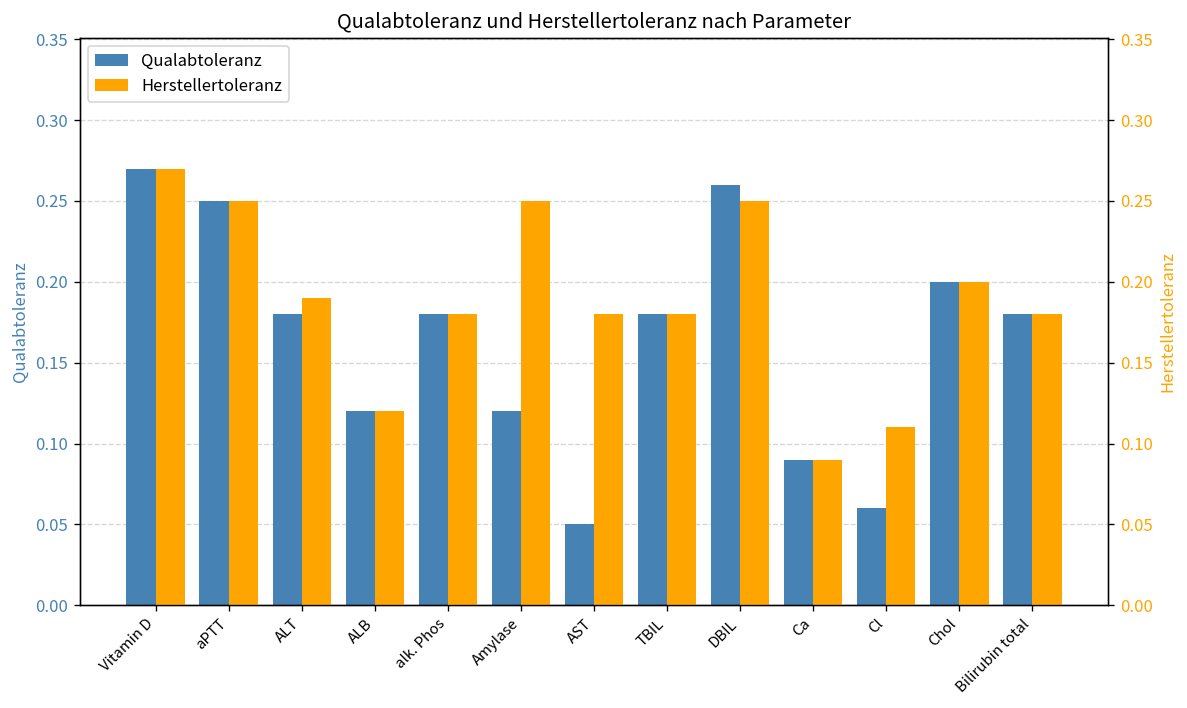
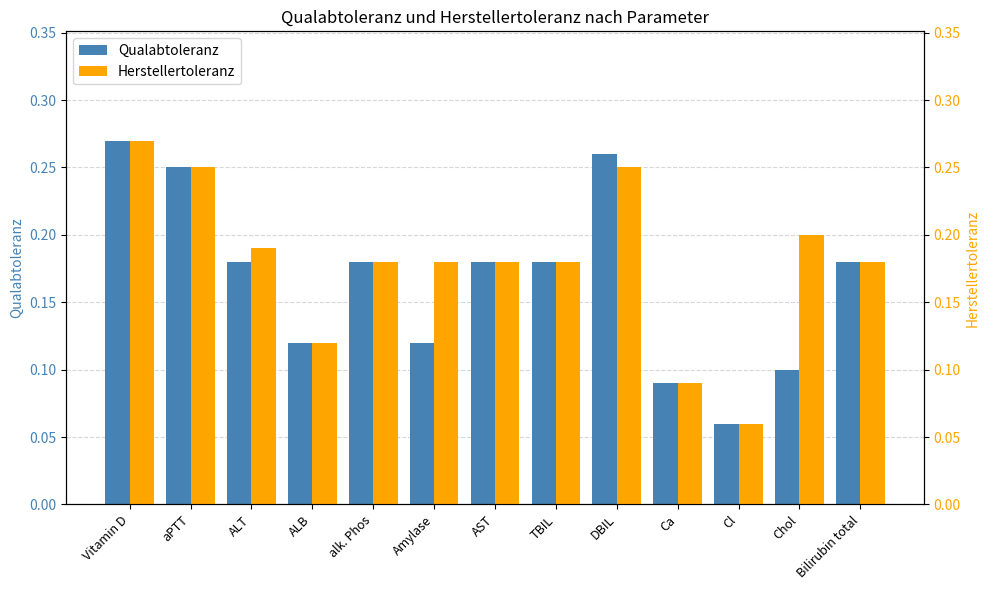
  {
    "Qualabtoleranz": {
      "Vitamin D": 0.27,
      "aPTT": 0.25,
      "ALT": 0.18,
      "ALB": 0.12,
      "alk. Phos": 0.18,
      "Amylase": 0.12,
-     "AST": 0.05,
+     "AST": 0.18,
      "TBIL": 0.18,
      "DBIL": 0.26,
      "Ca": 0.09,
      "Cl": 0.06,
-     "Chol": 0.2,
+     "Chol": 0.1,
      "Bilirubin total": 0.18
    },
    "Herstellertoleranz": {
      "Vitamin D": 0.27,
      "aPTT": 0.25,
      "ALT": 0.19,
      "ALB": 0.12,
      "alk. Phos": 0.18,
-     "Amylase": 0.25,
+     "Amylase": 0.18,
      "AST": 0.18,
      "TBIL": 0.18,
      "DBIL": 0.25,
      "Ca": 0.09,
-     "Cl": 0.11,
+     "Cl": 0.06,
      "Chol": 0.20,
      "Bilirubin total": 0.18
    }
  }
